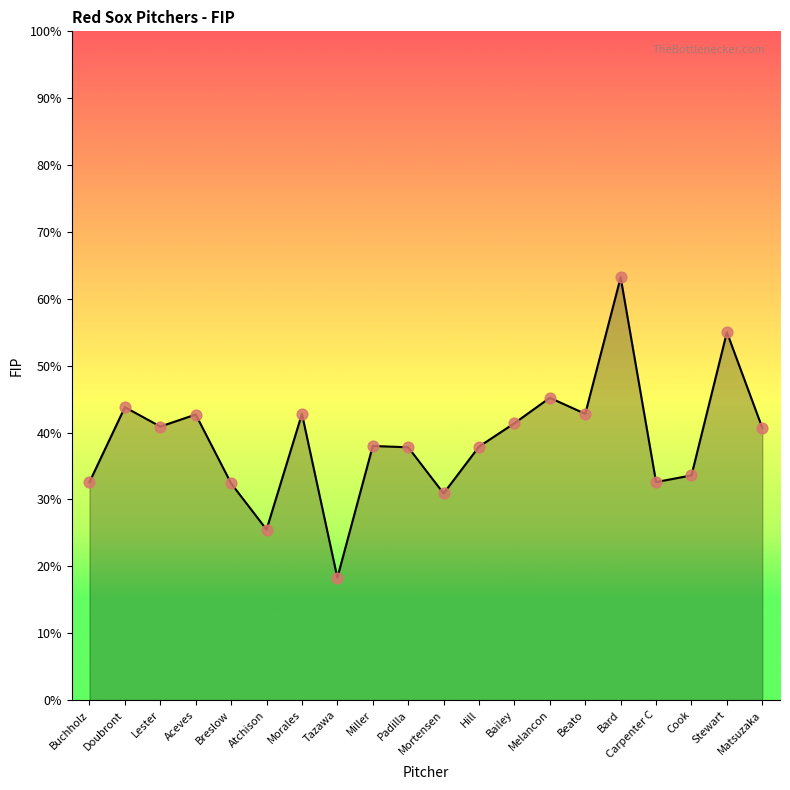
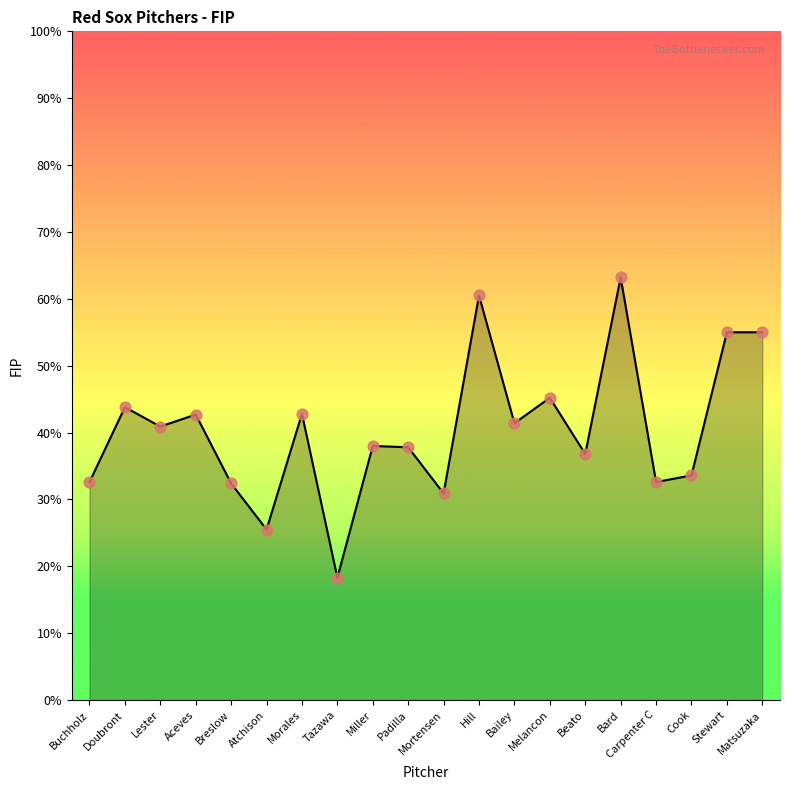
  {
    "Buchholz": "33%",
    "Doubront": "44%",
    "Lester": "41%",
    "Aceves": "43%",
    "Breslow": "32%",
    "Atchison": "26%",
    "Morales": "43%",
    "Tazawa": "18%",
    "Miller": "38%",
    "Padilla": "38%",
    "Mortensen": "31%",
-   "Hill": "38%",
+   "Hill": "61%",
    "Bailey": "41%",
    "Melancon": "45%",
-   "Beato": "43%",
+   "Beato": "37%",
    "Bard": "63%",
    "Carpenter C": "33%",
    "Cook": "34%",
    "Stewart": "55%",
-   "Matsuzaka": "41%"
+   "Matsuzaka": "55%"
  }
